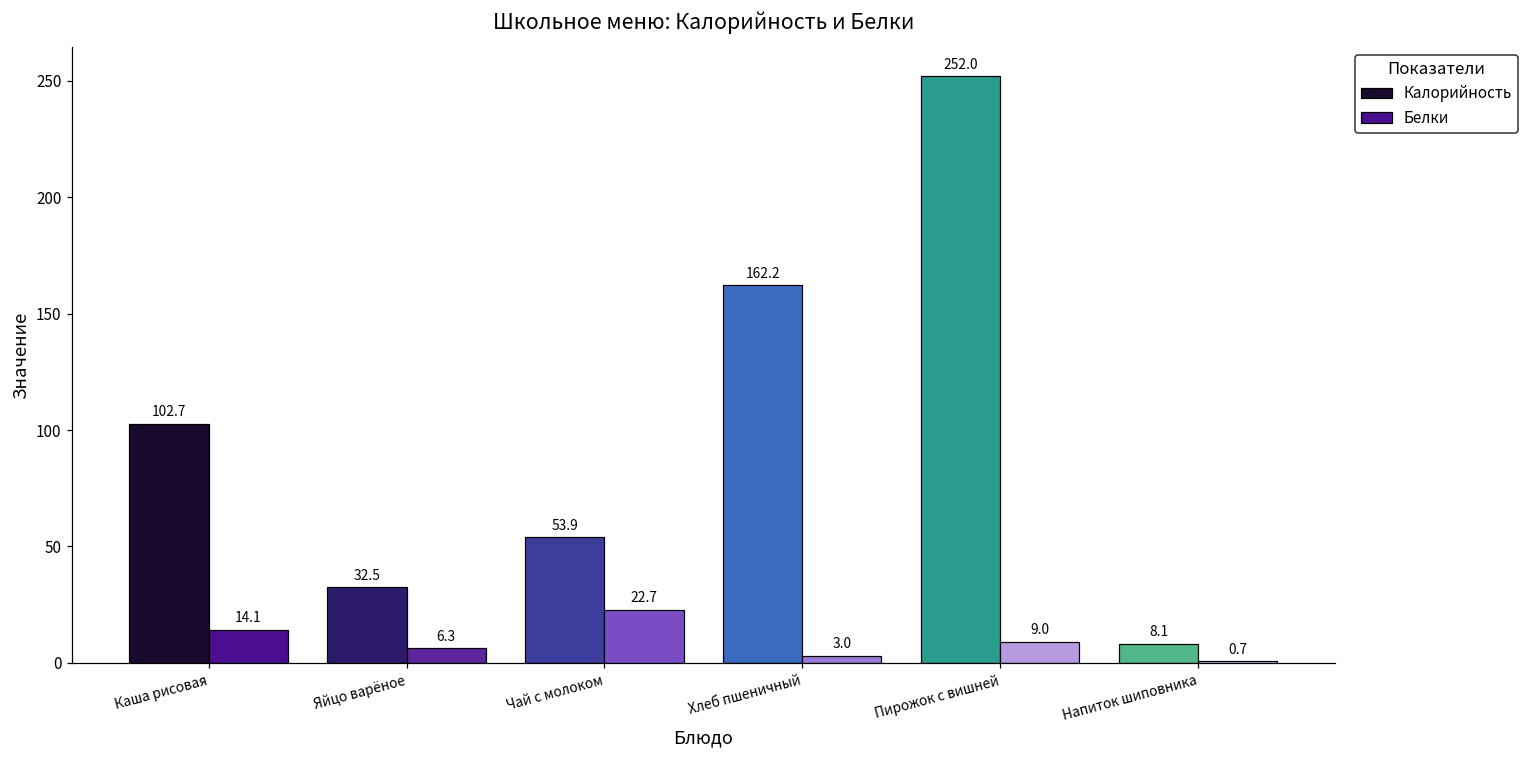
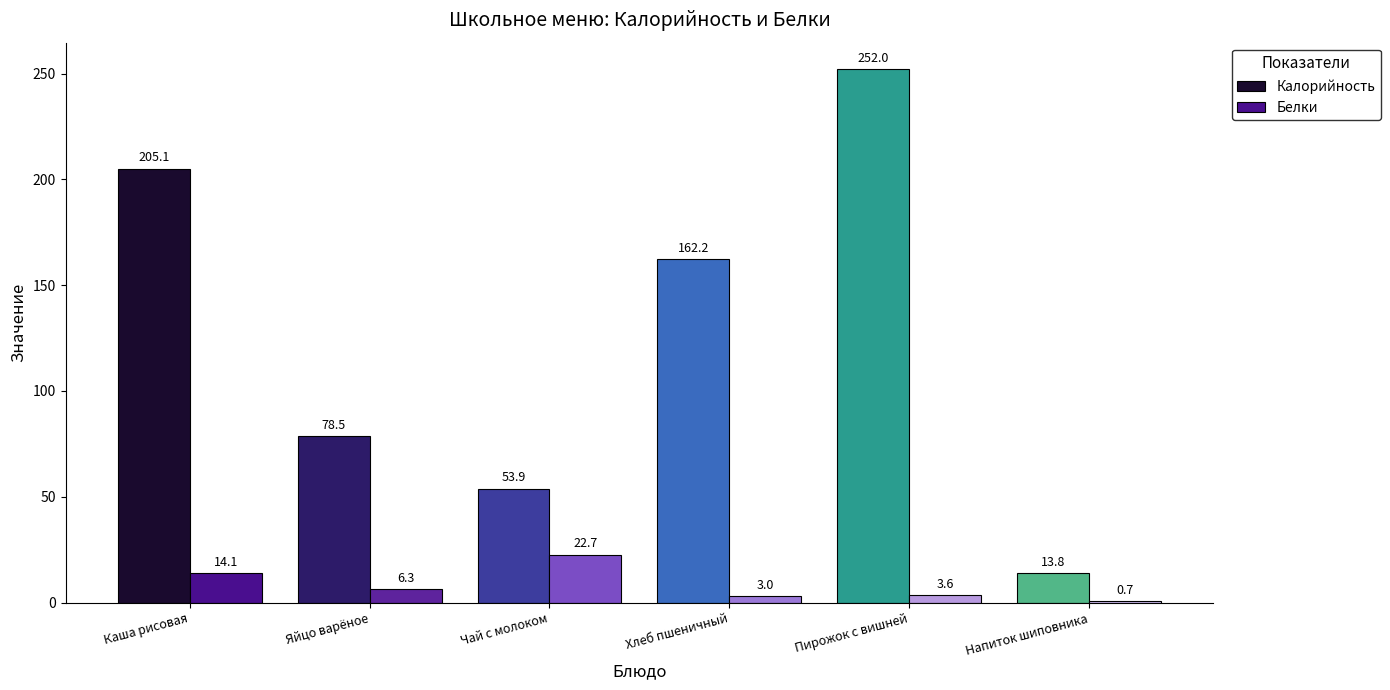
  {
    "Калорийность": {
-     "Каша рисовая": 102.7,
-     "Яйцо варёное": 32.5,
+     "Каша рисовая": 205.1,
+     "Яйцо варёное": 78.5,
      "Чай с молоком": 53.9,
      "Хлеб пшеничный": 162.2,
      "Пирожок с вишней": 252.0,
-     "Напиток шиповника": 8.1
+     "Напиток шиповника": 13.8
    },
    "Белки": {
      "Каша рисовая": 14.1,
      "Яйцо варёное": 6.3,
      "Чай с молоком": 22.7,
      "Хлеб пшеничный": 3.0,
-     "Пирожок с вишней": 9.0,
+     "Пирожок с вишней": 3.6,
      "Напиток шиповника": 0.7
    }
  }
